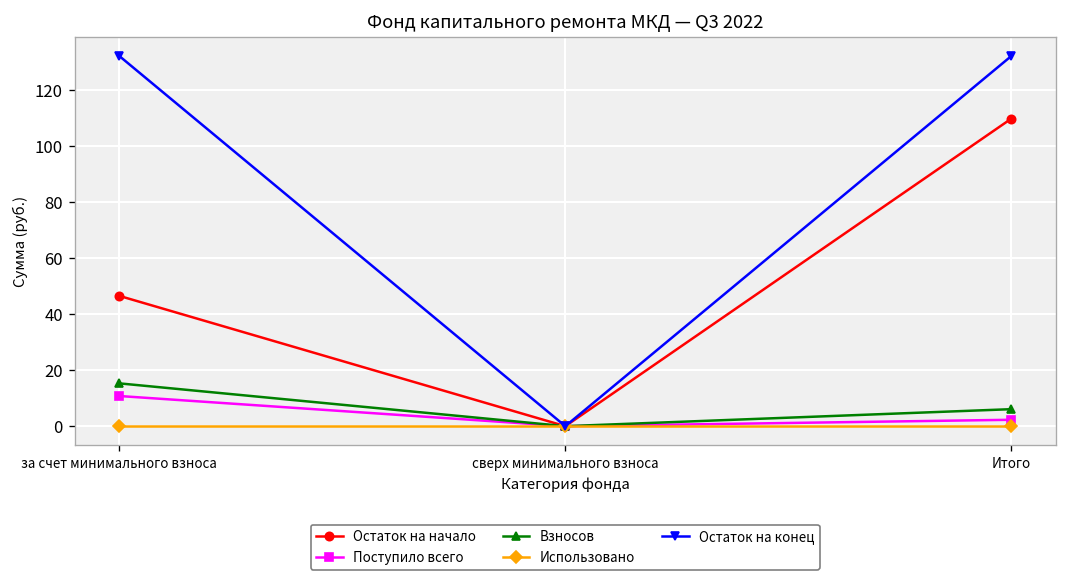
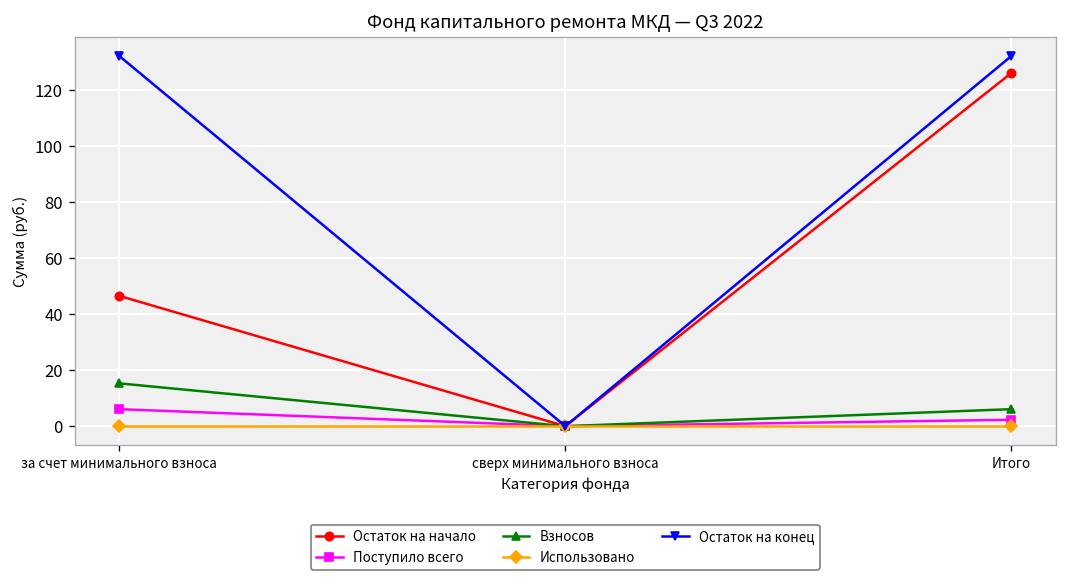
  {
    "Остаток на начало": {
      "за счет минимального взноса": 47,
-     "Итого": 110
+     "Итого": 126
    },
    "Поступило всего": {
-     "за счет минимального взноса": 11,
+     "за счет минимального взноса": 6,
      "Итого": 2
    },
    "Взносов": {
      "за счет минимального взноса": 15,
      "Итого": 6
    },
    "Использовано": {
      "за счет минимального взноса": 0,
      "Итого": 0
    },
    "Остаток на конец": {
      "за счет минимального взноса": 132,
      "Итого": 132
    }
  }
